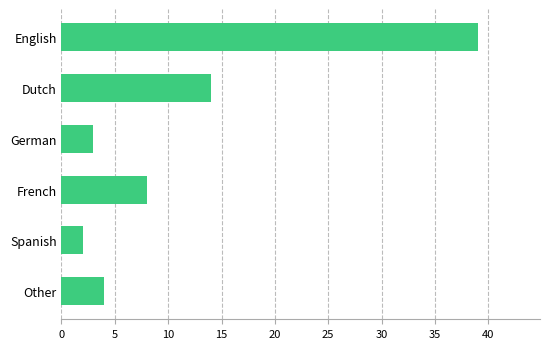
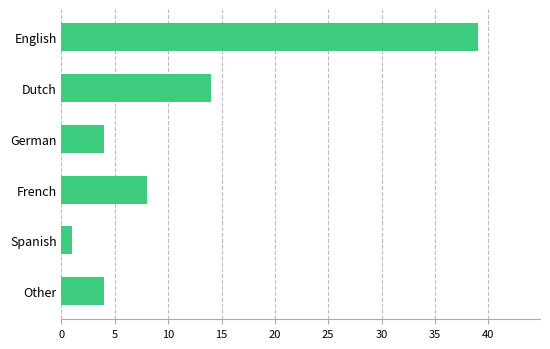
  {
    "English": 39,
    "Dutch": 14,
-   "German": 3,
+   "German": 4,
    "French": 8,
-   "Spanish": 2,
+   "Spanish": 1,
    "Other": 4
  }
